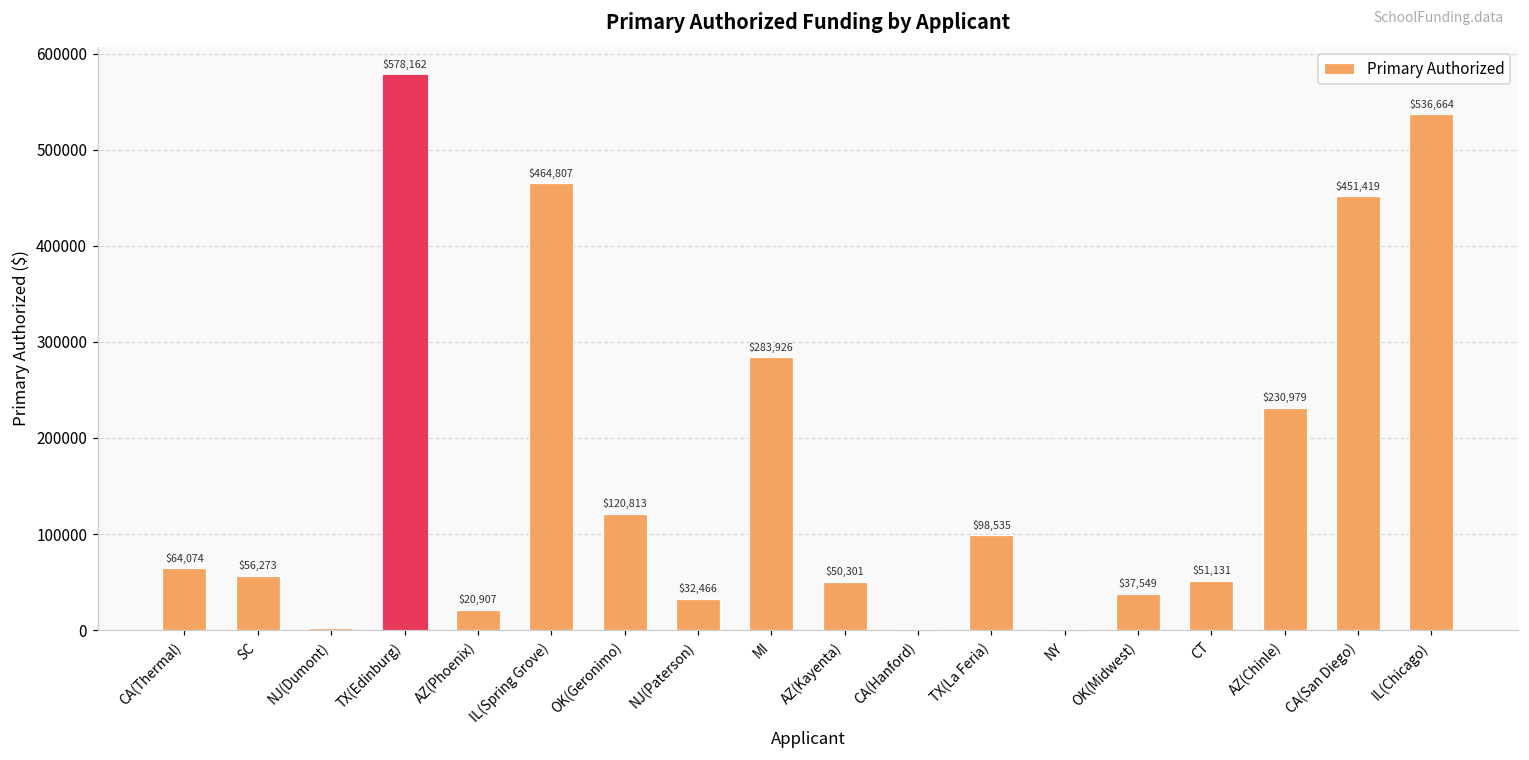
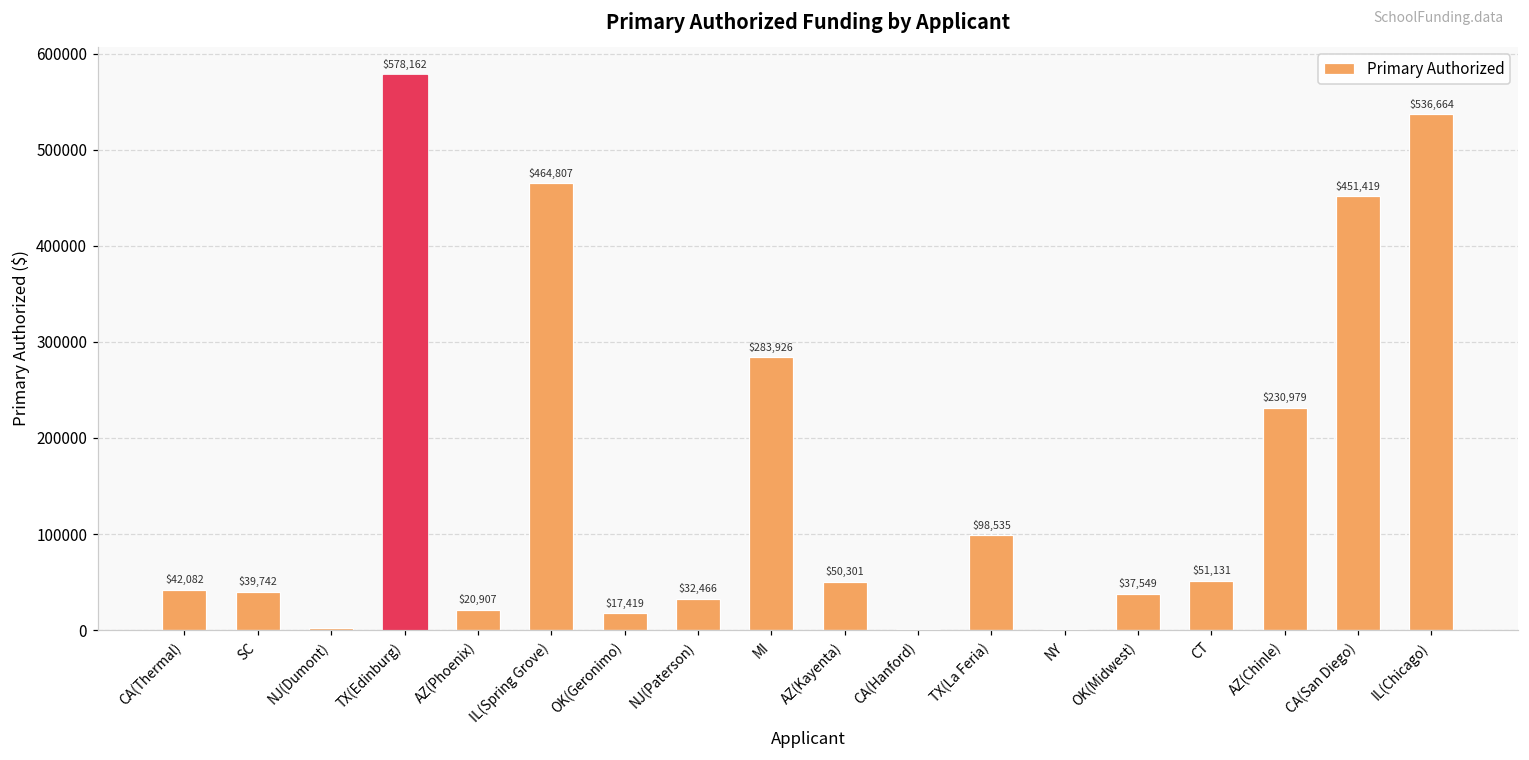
  {
-   "CA(Thermal)": "$64,074",
-   "SC": "$56,273",
+   "CA(Thermal)": "$42,082",
+   "SC": "$39,742",
    "TX(Edinburg)": "$578,162",
    "AZ(Phoenix)": "$20,907",
    "IL(Spring Grove)": "$464,807",
-   "OK(Geronimo)": "$120,813",
+   "OK(Geronimo)": "$17,419",
    "NJ(Paterson)": "$32,466",
    "MI": "$283,926",
    "AZ(Kayenta)": "$50,301",
    "TX(La Feria)": "$98,535",
    "OK(Midwest)": "$37,549",
    "CT": "$51,131",
    "AZ(Chinle)": "$230,979",
    "CA(San Diego)": "$451,419",
    "IL(Chicago)": "$536,664"
  }
